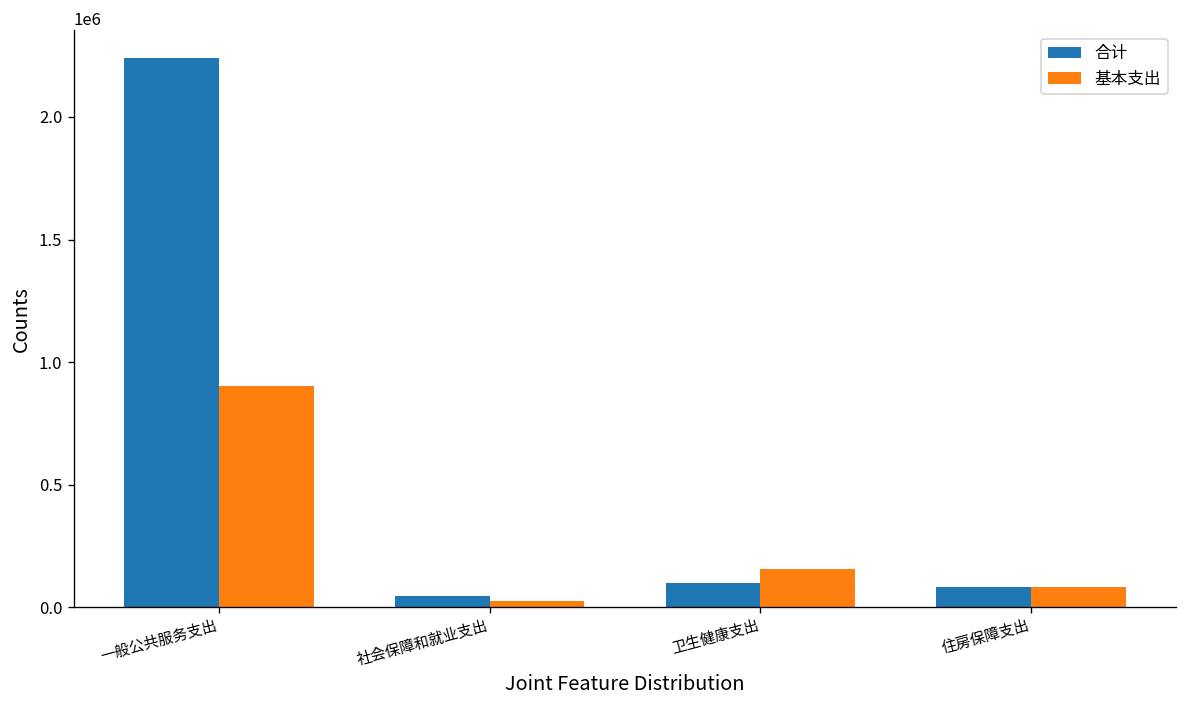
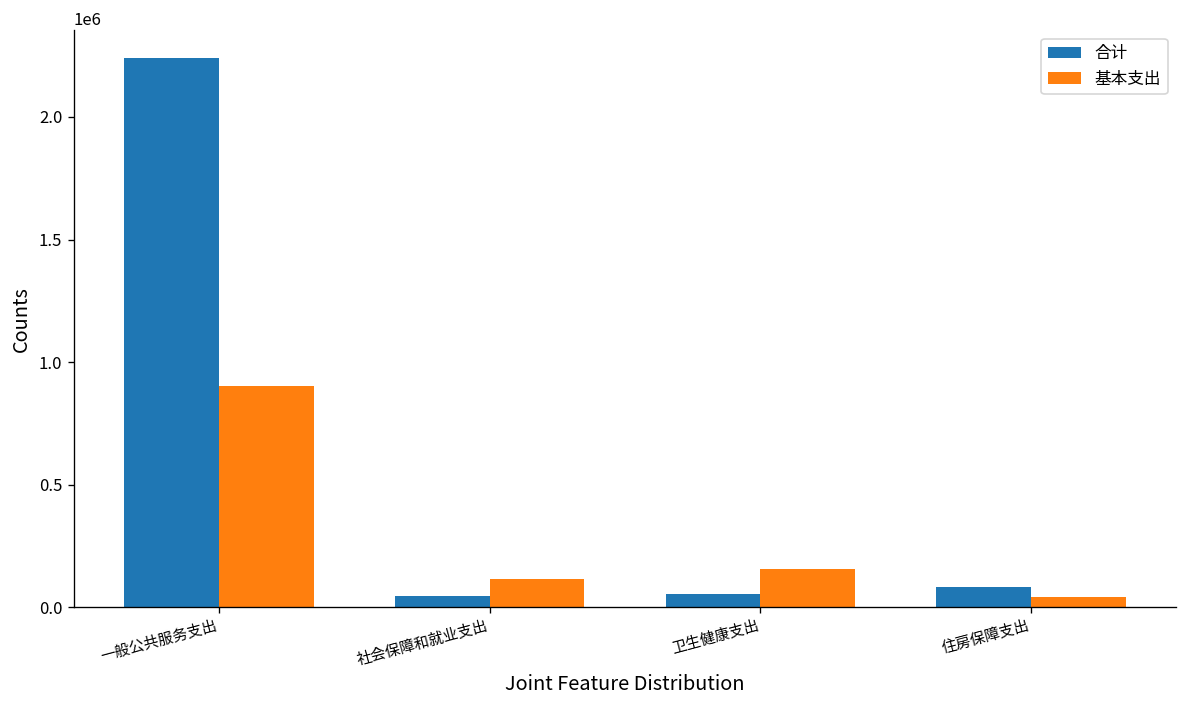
  {
    "合计": {
      "一般公共服务支出": 2240000,
      "社会保障和就业支出": 50000,
-     "卫生健康支出": 100000,
+     "卫生健康支出": 50000,
      "住房保障支出": 80000
    },
    "基本支出": {
      "一般公共服务支出": 900000,
-     "社会保障和就业支出": 30000,
+     "社会保障和就业支出": 110000,
      "卫生健康支出": 160000,
-     "住房保障支出": 80000
+     "住房保障支出": 40000
    }
  }
